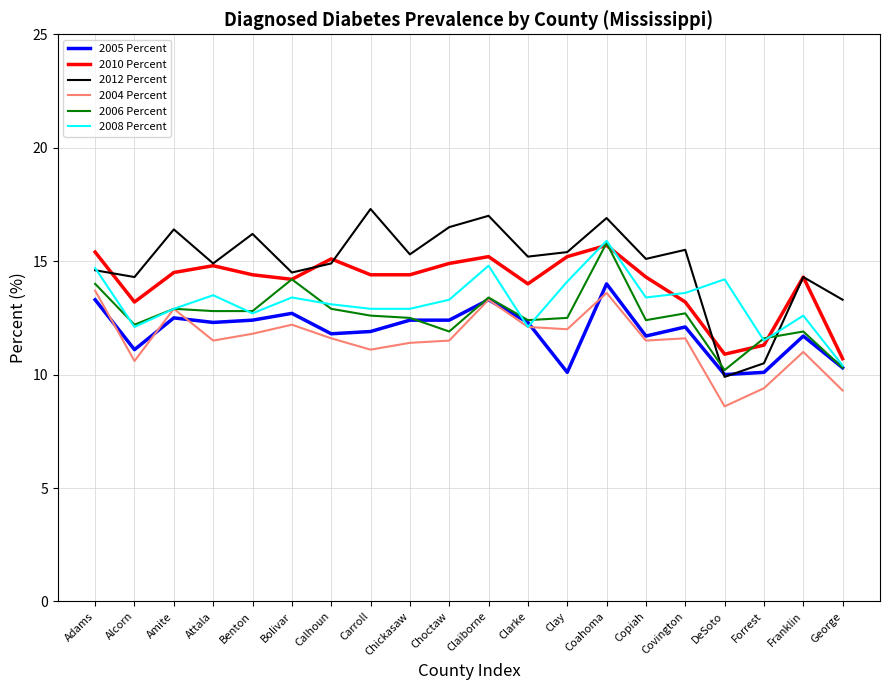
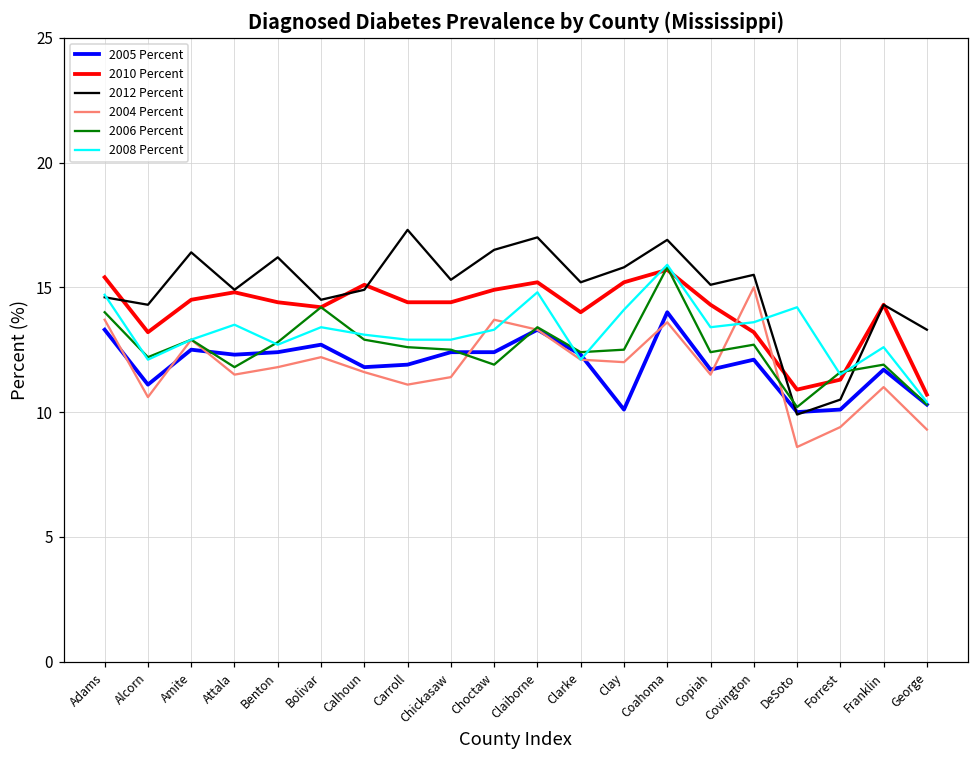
  {
    "2005 Percent": {
      "Adams": 13.3,
      "Alcorn": 11.1,
      "Amite": 12.5,
      "Attala": 12.3,
      "Benton": 12.4,
      "Bolivar": 12.7,
      "Calhoun": 11.8,
      "Carroll": 11.9,
      "Choctaw": 12.4,
      "Clay": 10.1,
      "Coahoma": 14.0,
      "Copiah": 11.7,
      "Covington": 12.1,
      "Forrest": 10.1,
      "Franklin": 11.7
    },
    "2010 Percent": {
      "Adams": 15.4,
      "Alcorn": 13.2,
      "Amite": 14.5,
      "Benton": 14.4,
      "Calhoun": 15.1,
      "Carroll": 14.4,
      "Chickasaw": 14.4,
      "Choctaw": 14.9,
      "Claiborne": 15.2,
      "Clarke": 14.0,
      "Clay": 15.2,
      "Copiah": 14.3,
      "Covington": 13.2,
      "DeSoto": 10.9,
      "Forrest": 11.3,
      "George": 10.7
    },
    "2012 Percent": {
      "Alcorn": 14.3,
      "Amite": 16.4,
      "Benton": 16.2,
      "Bolivar": 14.5,
      "Calhoun": 14.9,
      "Carroll": 17.3,
      "Chickasaw": 15.3,
      "Choctaw": 16.5,
      "Claiborne": 17.0,
      "Clarke": 15.2,
-     "Clay": 15.4,
+     "Clay": 15.8,
      "Coahoma": 16.9,
      "Copiah": 15.1,
      "Covington": 15.5,
      "Forrest": 10.5,
      "George": 13.3
    },
    "2004 Percent": {
      "Adams": 13.7,
      "Alcorn": 10.6,
      "Attala": 11.5,
      "Benton": 11.8,
      "Bolivar": 12.2,
      "Calhoun": 11.6,
      "Carroll": 11.1,
      "Chickasaw": 11.4,
-     "Choctaw": 11.5,
+     "Choctaw": 13.7,
      "Clay": 12.0,
      "Coahoma": 13.6,
      "Copiah": 11.5,
-     "Covington": 11.6,
+     "Covington": 15.0,
      "DeSoto": 8.6,
      "Forrest": 9.4,
      "Franklin": 11.0,
      "George": 9.3
    },
    "2006 Percent": {
      "Adams": 14.0,
-     "Attala": 12.8,
+     "Attala": 11.8,
      "Calhoun": 12.9,
      "Carroll": 12.6,
      "Choctaw": 11.9,
      "Clay": 12.5,
      "Copiah": 12.4,
      "Covington": 12.7,
      "DeSoto": 10.2,
      "Franklin": 11.9
    },
    "2008 Percent": {
      "Attala": 13.5,
      "Bolivar": 13.4,
      "Calhoun": 13.1,
      "Carroll": 12.9,
      "Chickasaw": 12.9,
      "Choctaw": 13.3,
      "Claiborne": 14.8,
      "Clay": 14.1,
      "Copiah": 13.4,
      "Covington": 13.6,
      "DeSoto": 14.2,
      "Franklin": 12.6
    }
  }
